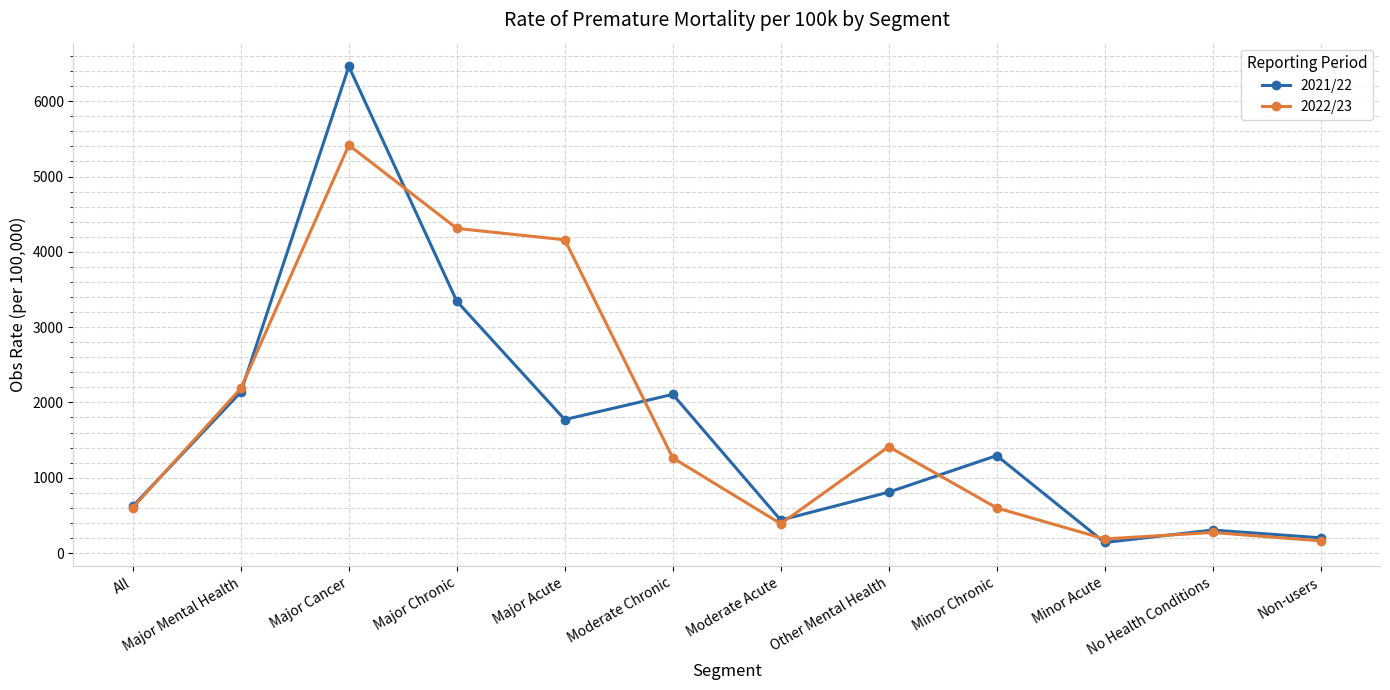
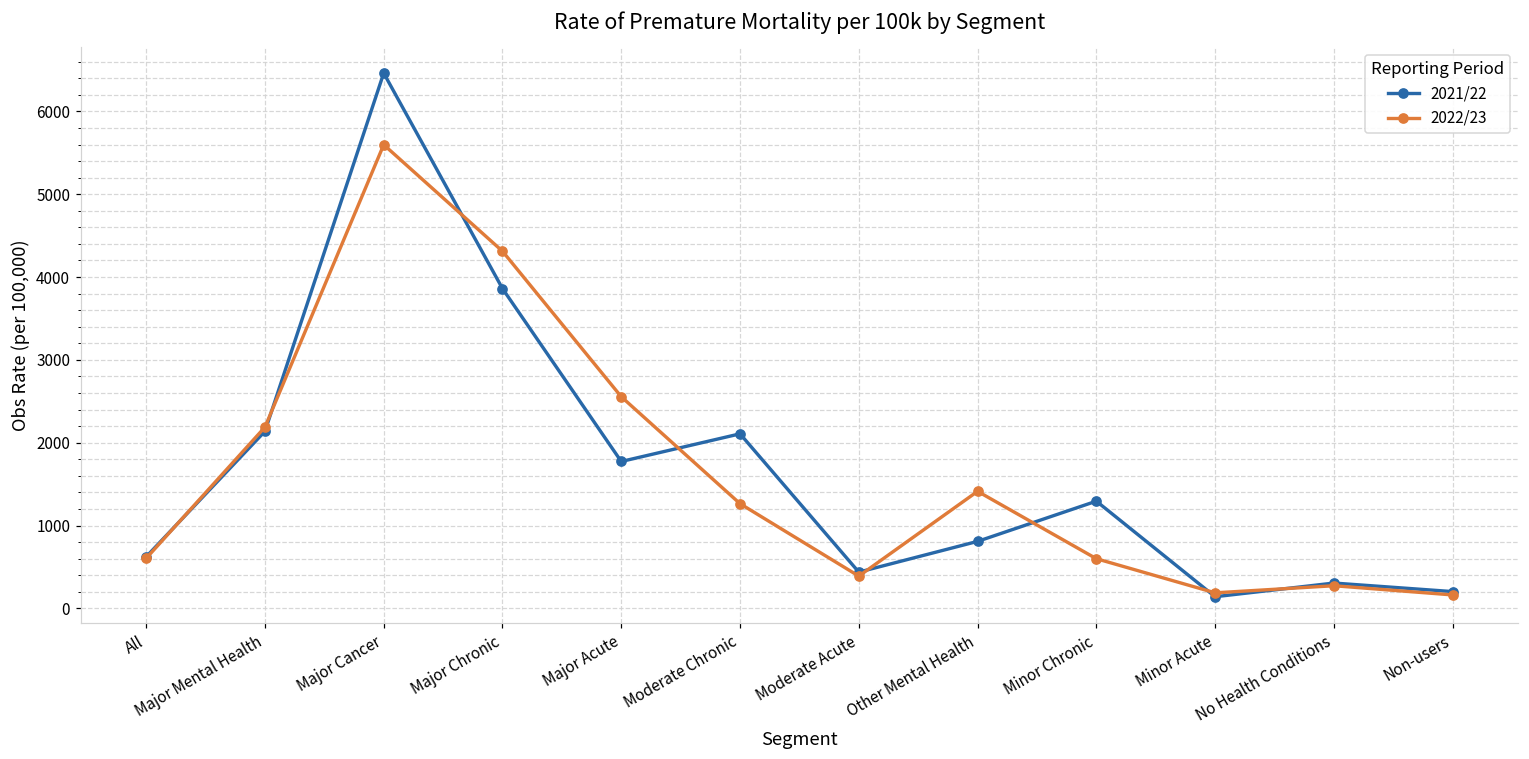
  {
    "2021/22": {
      "Major Mental Health": 2100,
      "Major Cancer": 6500,
-     "Major Chronic": 3300,
+     "Major Chronic": 3900,
      "Major Acute": 1800,
      "Moderate Chronic": 2100,
      "Moderate Acute": 400,
      "Other Mental Health": 800,
      "Minor Chronic": 1300,
      "Minor Acute": 100,
      "Non-users": 200
    },
    "2022/23": {
      "Major Mental Health": 2200,
-     "Major Cancer": 5400,
+     "Major Cancer": 5600,
      "Major Chronic": 4300,
-     "Major Acute": 4200,
+     "Major Acute": 2600,
      "Moderate Chronic": 1300,
      "Moderate Acute": 400,
      "Other Mental Health": 1400,
      "Minor Chronic": 600,
      "Minor Acute": 200,
      "Non-users": 200
    }
  }
